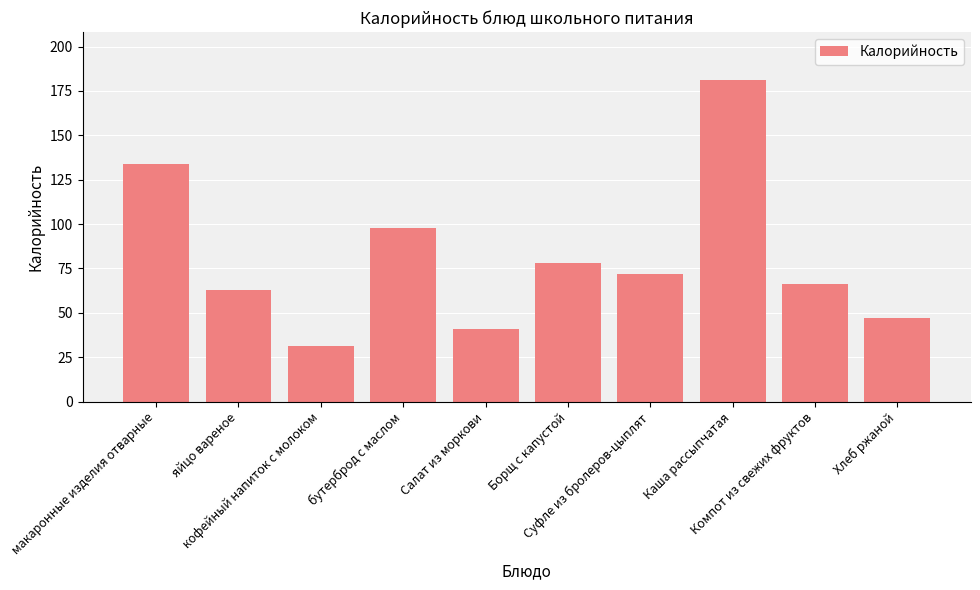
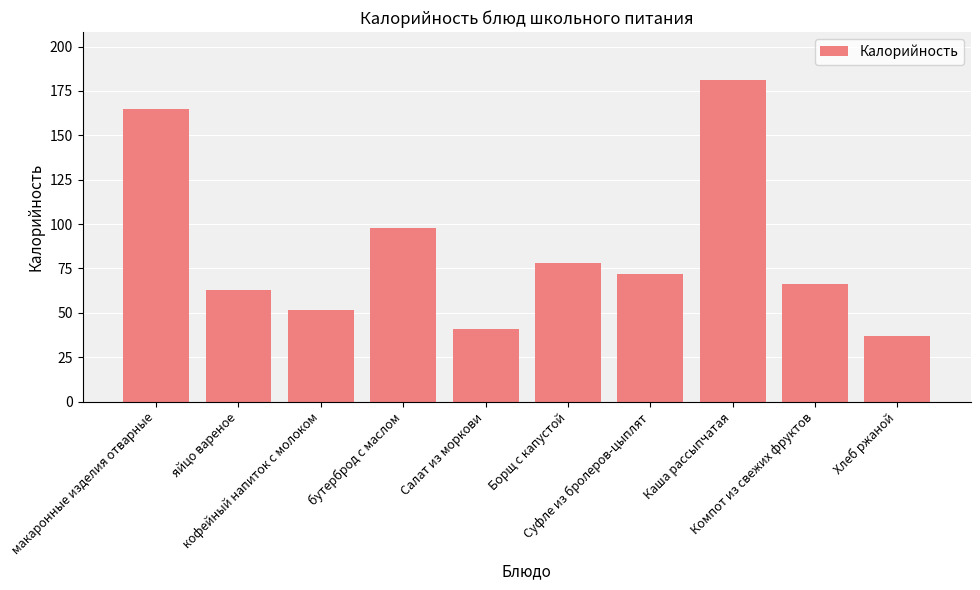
  {
-   "макаронные изделия отварные": 134,
+   "макаронные изделия отварные": 165,
    "яйцо вареное": 63,
-   "кофейный напиток с молоком": 31,
+   "кофейный напиток с молоком": 51,
    "бутерброд с маслом": 98,
    "Салат из моркови": 41,
    "Борщ с капустой": 78,
    "Суфле из бролеров-цыплят": 72,
    "Каша рассыпчатая": 181,
    "Компот из свежих фруктов": 66,
-   "Хлеб ржаной": 47
+   "Хлеб ржаной": 37
  }
